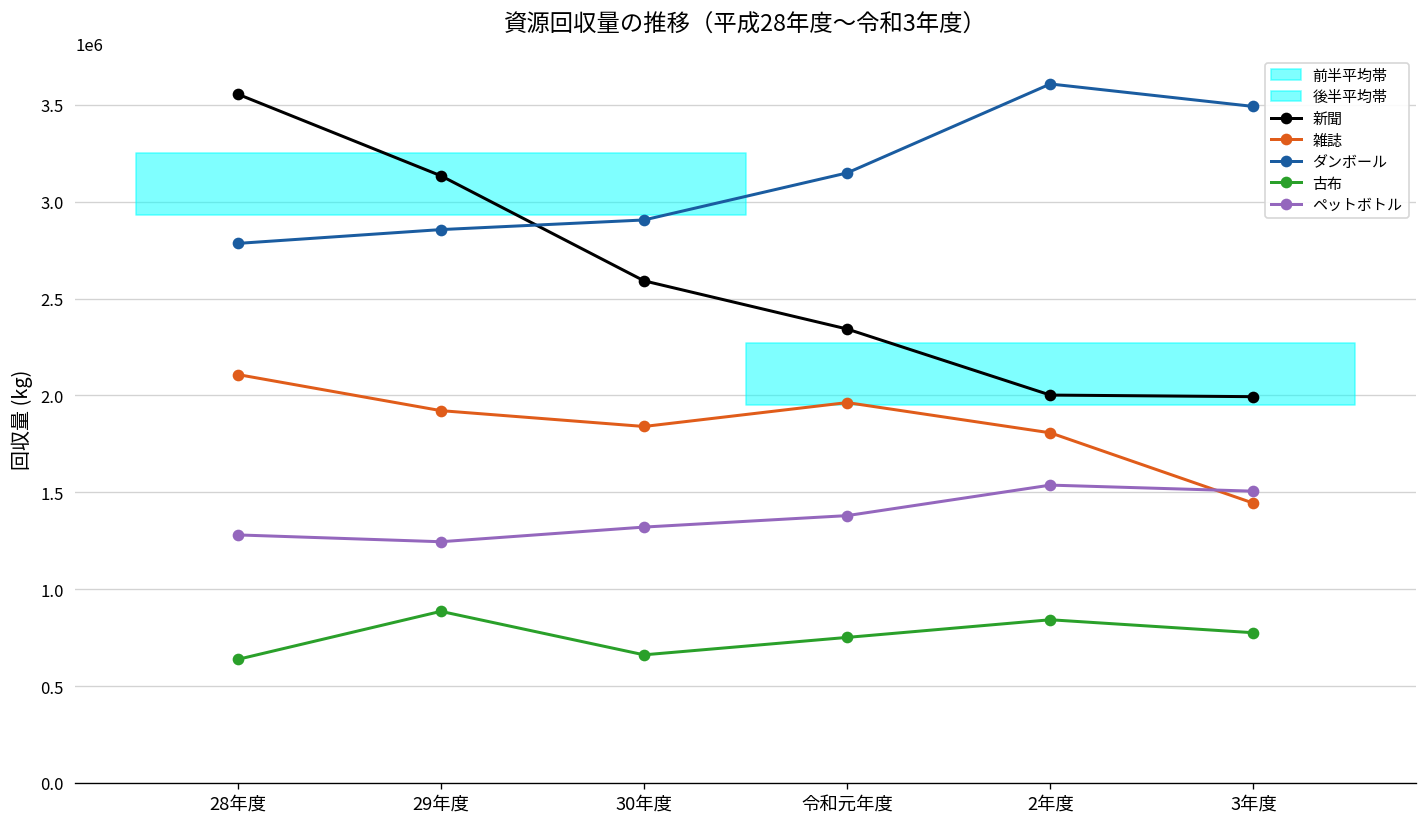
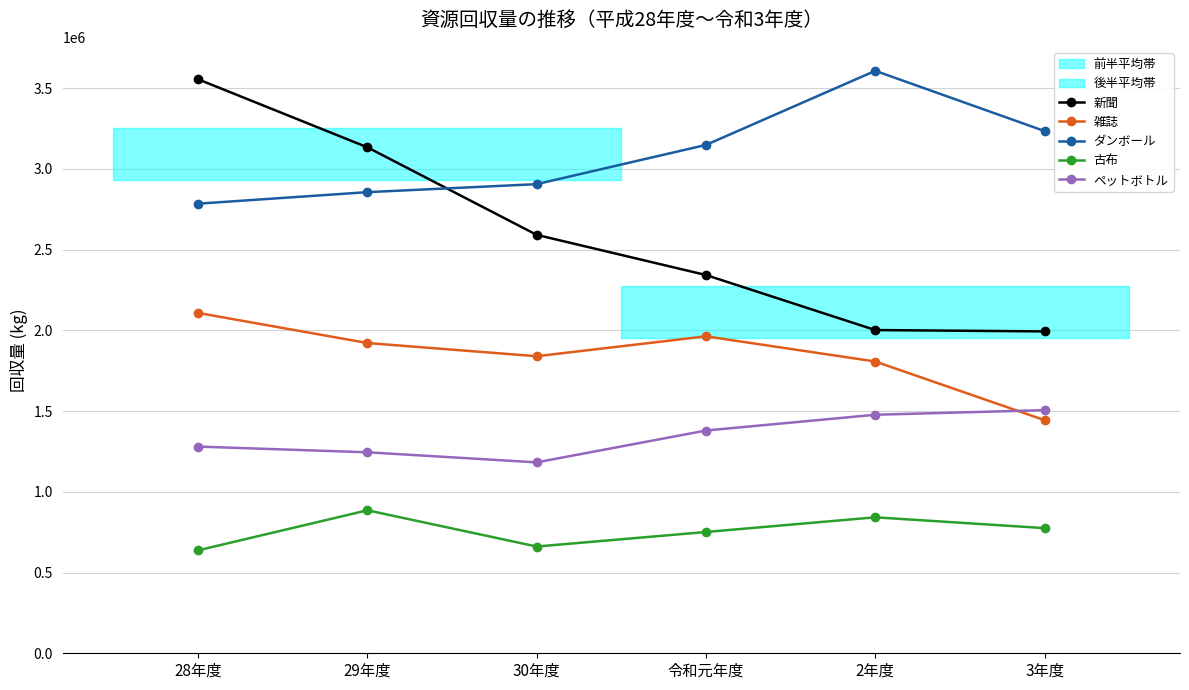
  {
    "新聞": {
      "28年度": 3560000,
      "29年度": 3130000,
      "30年度": 2590000,
      "令和元年度": 2340000,
      "2年度": 2000000,
      "3年度": 1990000
    },
    "雑誌": {
      "28年度": 2110000,
      "29年度": 1920000,
      "30年度": 1840000,
      "令和元年度": 1960000,
      "2年度": 1810000,
      "3年度": 1440000
    },
    "ダンボール": {
      "28年度": 2780000,
      "29年度": 2860000,
      "30年度": 2910000,
      "令和元年度": 3150000,
      "2年度": 3610000,
-     "3年度": 3490000
+     "3年度": 3230000
    },
    "古布": {
      "28年度": 640000,
      "29年度": 890000,
      "30年度": 660000,
      "令和元年度": 750000,
      "2年度": 840000,
      "3年度": 780000
    },
    "ペットボトル": {
      "28年度": 1280000,
      "29年度": 1240000,
-     "30年度": 1320000,
+     "30年度": 1180000,
      "令和元年度": 1380000,
-     "2年度": 1540000,
+     "2年度": 1480000,
      "3年度": 1510000
    }
  }
